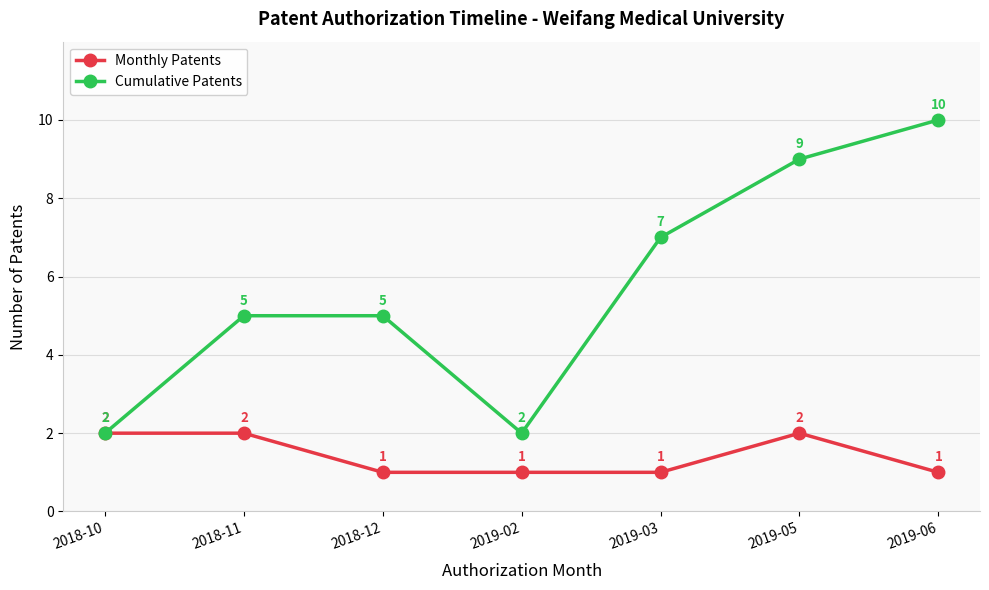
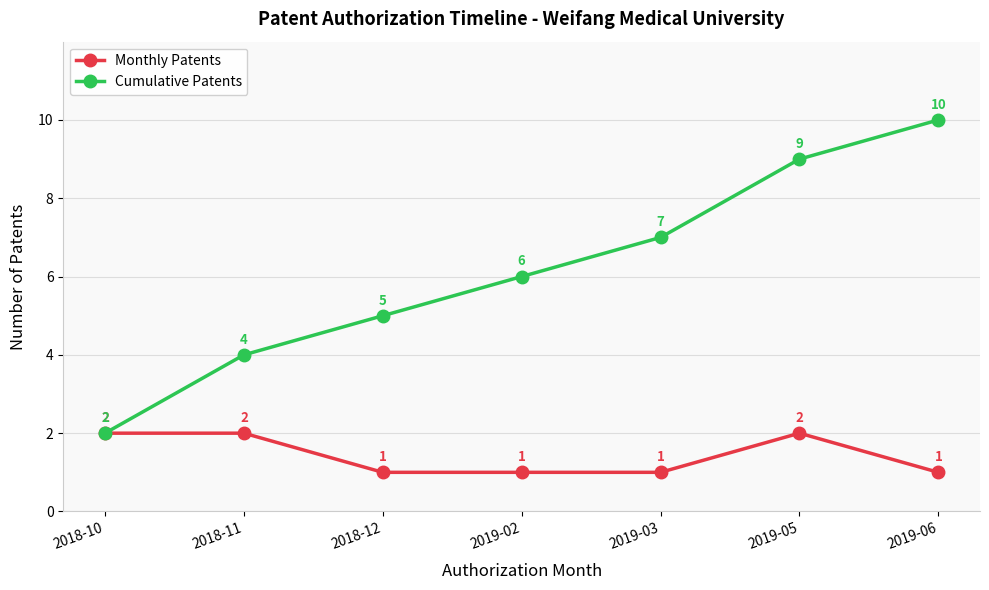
  {
    "Monthly Patents": {
      "2018-11": 2,
      "2018-12": 1,
      "2019-02": 1,
      "2019-03": 1,
      "2019-05": 2,
      "2019-06": 1
    },
    "Cumulative Patents": {
-     "2018-11": 5,
+     "2018-11": 4,
      "2018-12": 5,
-     "2019-02": 2,
+     "2019-02": 6,
      "2019-03": 7,
      "2019-05": 9,
      "2019-06": 10
    }
  }
